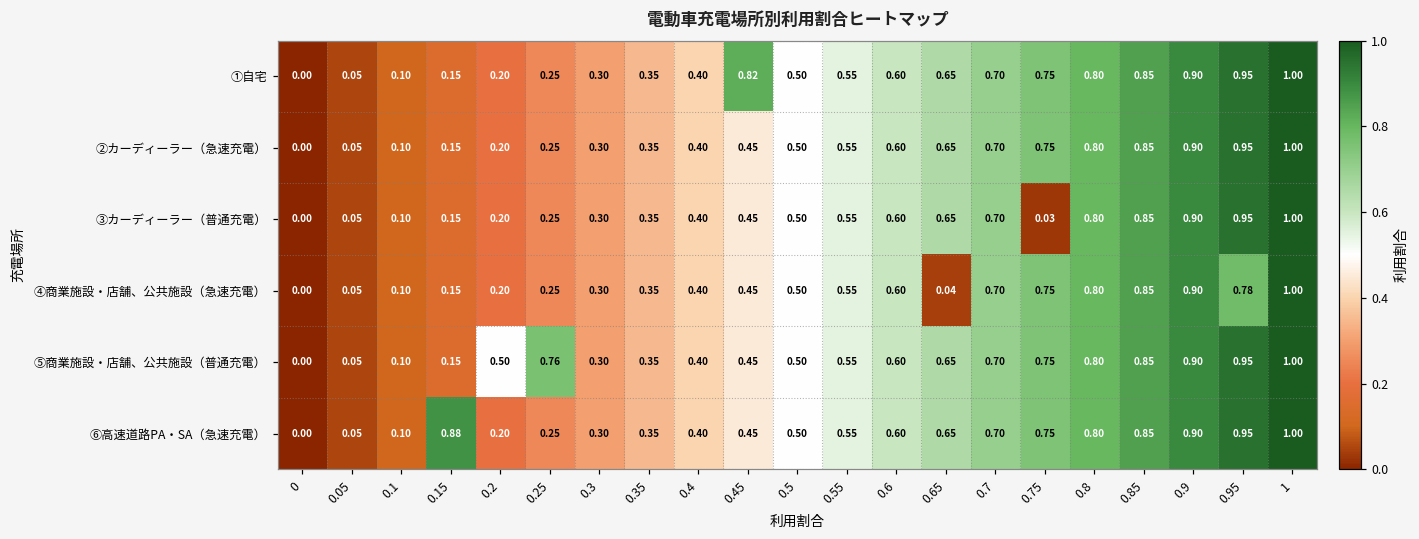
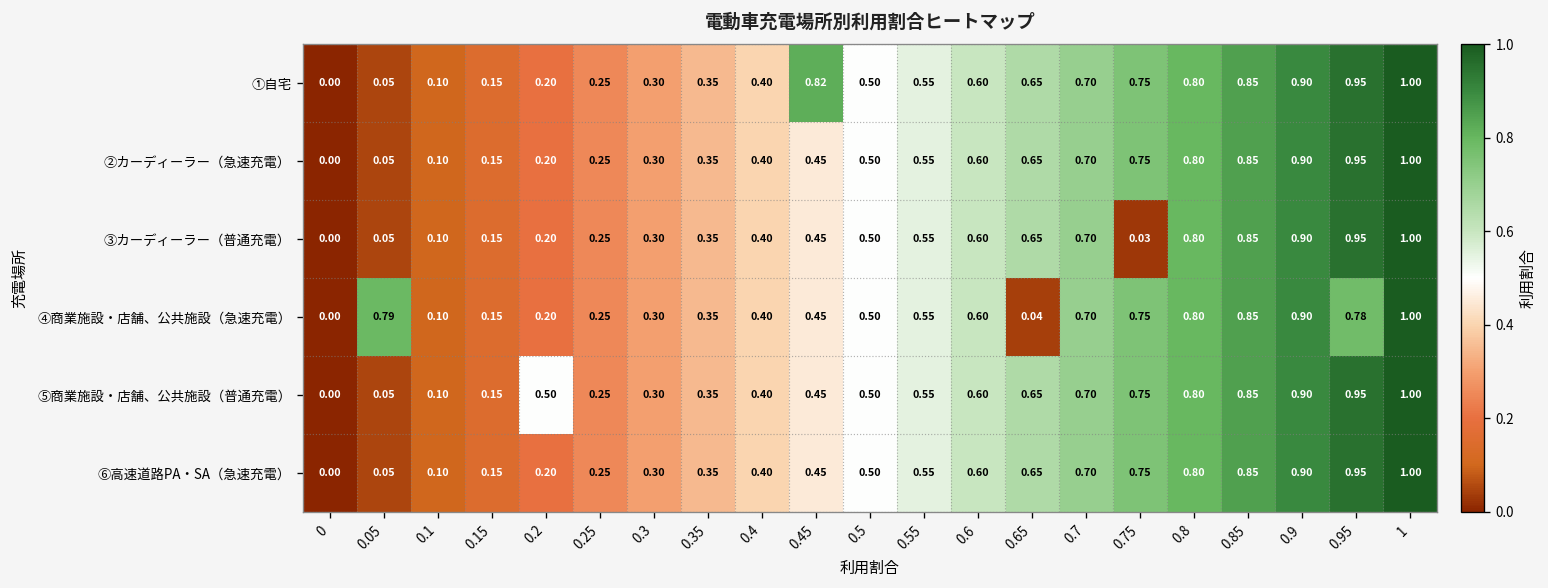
  {
    "①自宅": {
      "0": 0.00,
      "0.05": 0.05,
      "0.1": 0.10,
      "0.15": 0.15,
      "0.2": 0.20,
      "0.25": 0.25,
      "0.3": 0.30,
      "0.35": 0.35,
      "0.4": 0.40,
      "0.45": 0.82,
      "0.5": 0.50,
      "0.55": 0.55,
      "0.6": 0.60,
      "0.65": 0.65,
      "0.7": 0.70,
      "0.75": 0.75,
      "0.8": 0.80,
      "0.85": 0.85,
      "0.9": 0.90,
      "0.95": 0.95,
      "1": 1.00
    },
    "②カーディーラー（急速充電）": {
      "0": 0.00,
      "0.05": 0.05,
      "0.1": 0.10,
      "0.15": 0.15,
      "0.2": 0.20,
      "0.25": 0.25,
      "0.3": 0.30,
      "0.35": 0.35,
      "0.4": 0.40,
      "0.45": 0.45,
      "0.5": 0.50,
      "0.55": 0.55,
      "0.6": 0.60,
      "0.65": 0.65,
      "0.7": 0.70,
      "0.75": 0.75,
      "0.8": 0.80,
      "0.85": 0.85,
      "0.9": 0.90,
      "0.95": 0.95,
      "1": 1.00
    },
    "③カーディーラー（普通充電）": {
      "0": 0.00,
      "0.05": 0.05,
      "0.1": 0.10,
      "0.15": 0.15,
      "0.2": 0.20,
      "0.25": 0.25,
      "0.3": 0.30,
      "0.35": 0.35,
      "0.4": 0.40,
      "0.45": 0.45,
      "0.5": 0.50,
      "0.55": 0.55,
      "0.6": 0.60,
      "0.65": 0.65,
      "0.7": 0.70,
      "0.75": 0.03,
      "0.8": 0.80,
      "0.85": 0.85,
      "0.9": 0.90,
      "0.95": 0.95,
      "1": 1.00
    },
    "④商業施設・店舗、公共施設（急速充電）": {
      "0": 0.00,
-     "0.05": 0.05,
+     "0.05": 0.79,
      "0.1": 0.10,
      "0.15": 0.15,
      "0.2": 0.20,
      "0.25": 0.25,
      "0.3": 0.30,
      "0.35": 0.35,
      "0.4": 0.40,
      "0.45": 0.45,
      "0.5": 0.50,
      "0.55": 0.55,
      "0.6": 0.60,
      "0.65": 0.04,
      "0.7": 0.70,
      "0.75": 0.75,
      "0.8": 0.80,
      "0.85": 0.85,
      "0.9": 0.90,
      "0.95": 0.78,
      "1": 1.00
    },
    "⑤商業施設・店舗、公共施設（普通充電）": {
      "0": 0.00,
      "0.05": 0.05,
      "0.1": 0.10,
      "0.15": 0.15,
      "0.2": 0.50,
-     "0.25": 0.76,
+     "0.25": 0.25,
      "0.3": 0.30,
      "0.35": 0.35,
      "0.4": 0.40,
      "0.45": 0.45,
      "0.5": 0.50,
      "0.55": 0.55,
      "0.6": 0.60,
      "0.65": 0.65,
      "0.7": 0.70,
      "0.75": 0.75,
      "0.8": 0.80,
      "0.85": 0.85,
      "0.9": 0.90,
      "0.95": 0.95,
      "1": 1.00
    },
    "⑥高速道路PA・SA（急速充電）": {
      "0": 0.00,
      "0.05": 0.05,
      "0.1": 0.10,
-     "0.15": 0.88,
+     "0.15": 0.15,
      "0.2": 0.20,
      "0.25": 0.25,
      "0.3": 0.30,
      "0.35": 0.35,
      "0.4": 0.40,
      "0.45": 0.45,
      "0.5": 0.50,
      "0.55": 0.55,
      "0.6": 0.60,
      "0.65": 0.65,
      "0.7": 0.70,
      "0.75": 0.75,
      "0.8": 0.80,
      "0.85": 0.85,
      "0.9": 0.90,
      "0.95": 0.95,
      "1": 1.00
    }
  }
